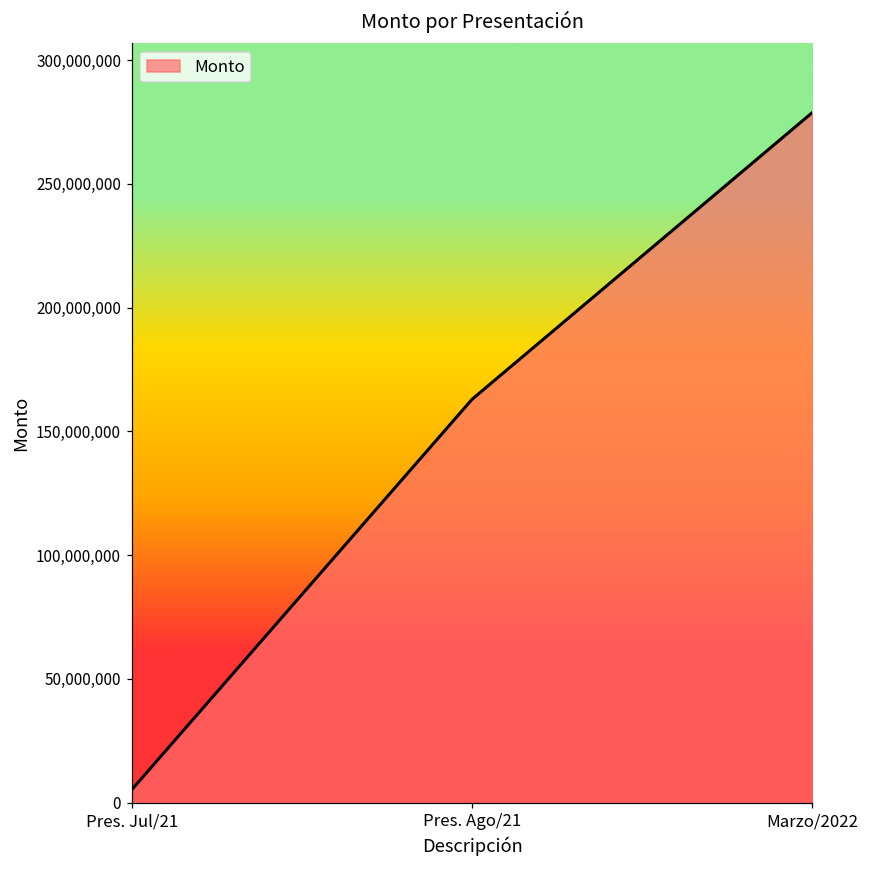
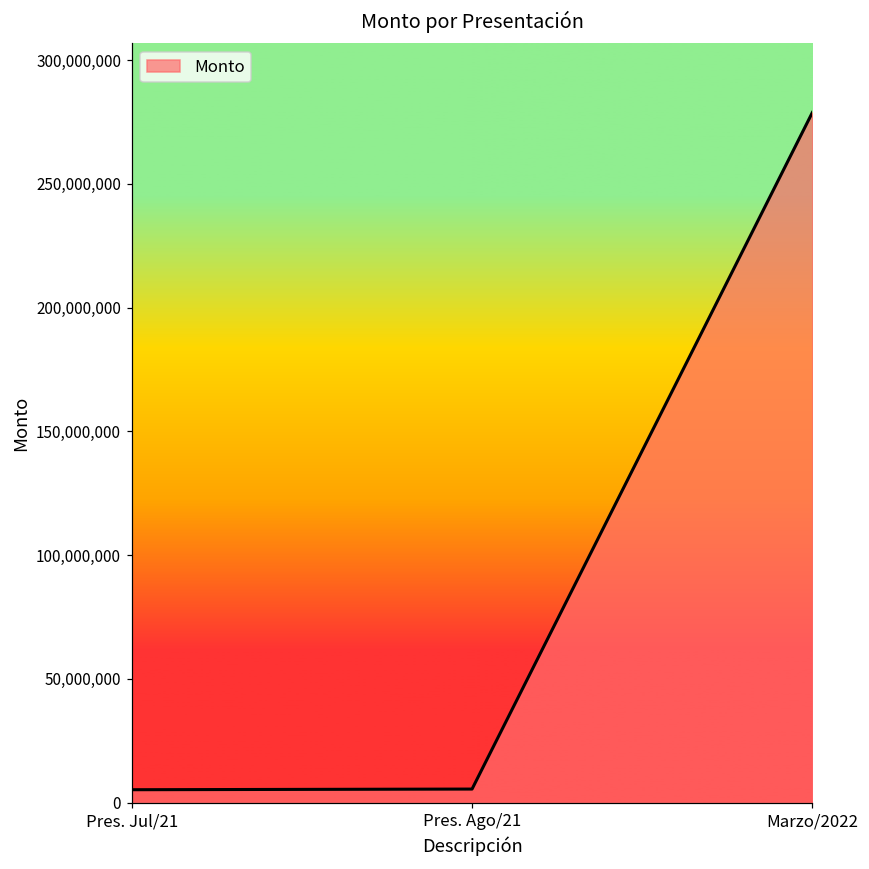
  {
    "Pres. Jul/21": "5,000,000",
-   "Pres. Ago/21": "163,000,000",
+   "Pres. Ago/21": "5,000,000",
    "Marzo/2022": "279,000,000"
  }
